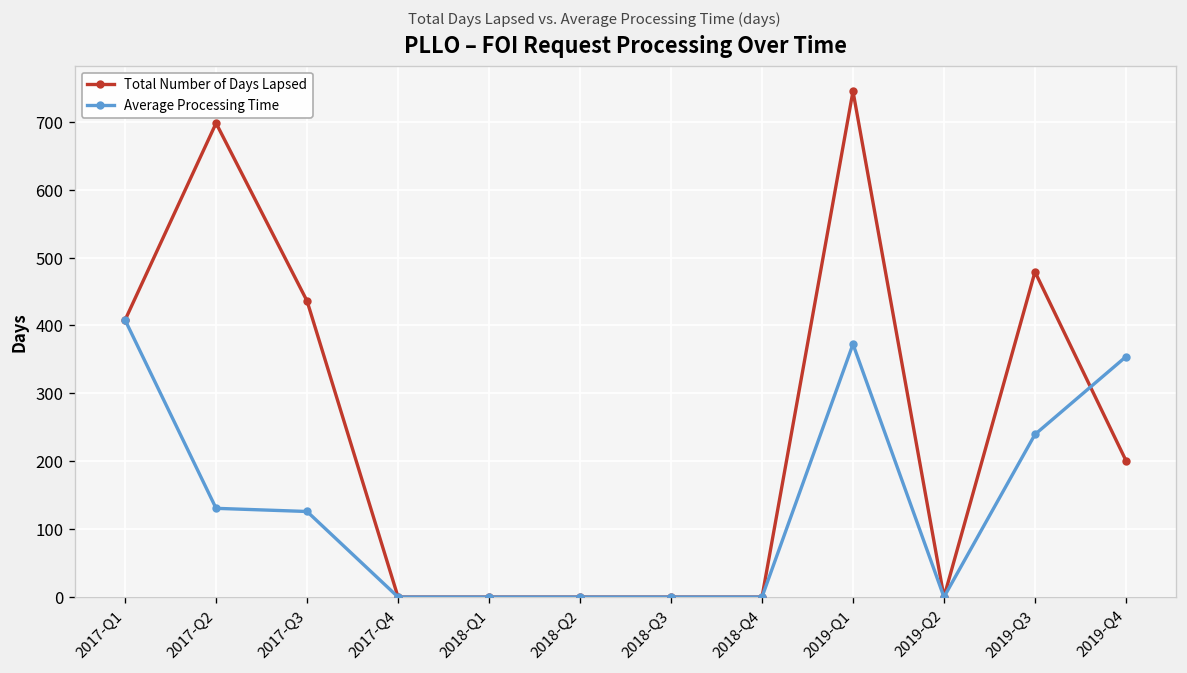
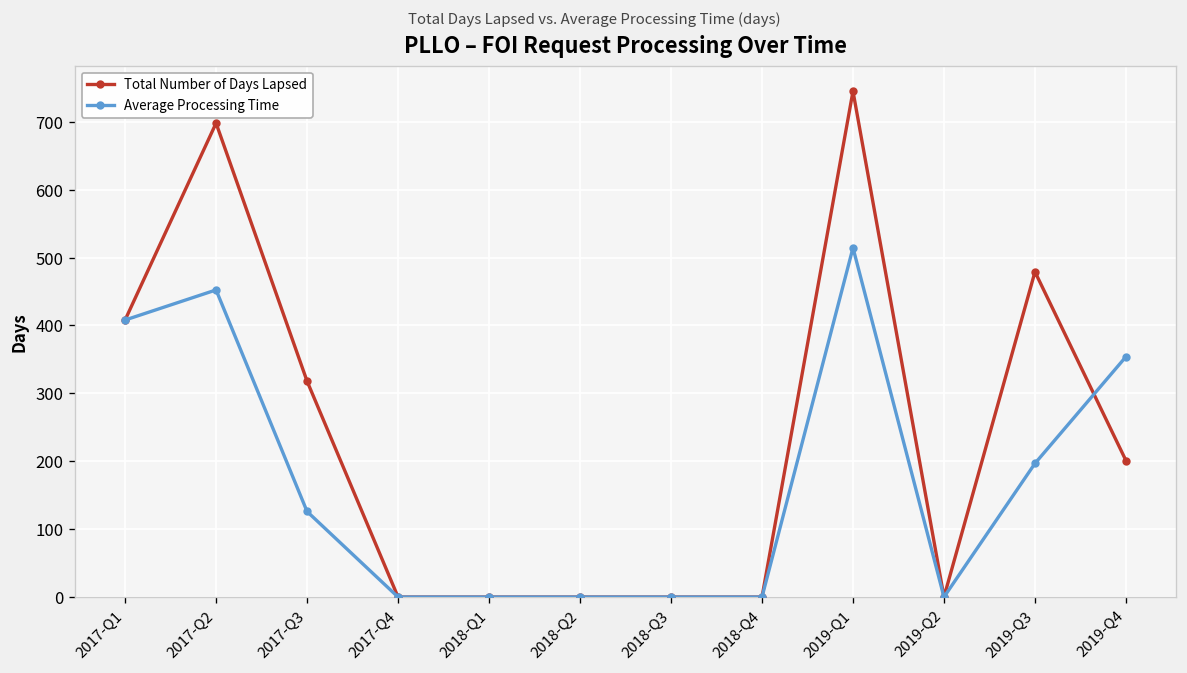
  {
    "Total Number of Days Lapsed": {
      "2017-Q2": 700,
-     "2017-Q3": 440,
+     "2017-Q3": 320,
      "2019-Q1": 750,
      "2019-Q3": 480,
      "2019-Q4": 200
    },
    "Average Processing Time": {
-     "2017-Q2": 130,
+     "2017-Q2": 450,
      "2017-Q3": 130,
-     "2019-Q1": 370,
-     "2019-Q3": 240,
+     "2019-Q1": 510,
+     "2019-Q3": 200,
      "2019-Q4": 350
    }
  }
